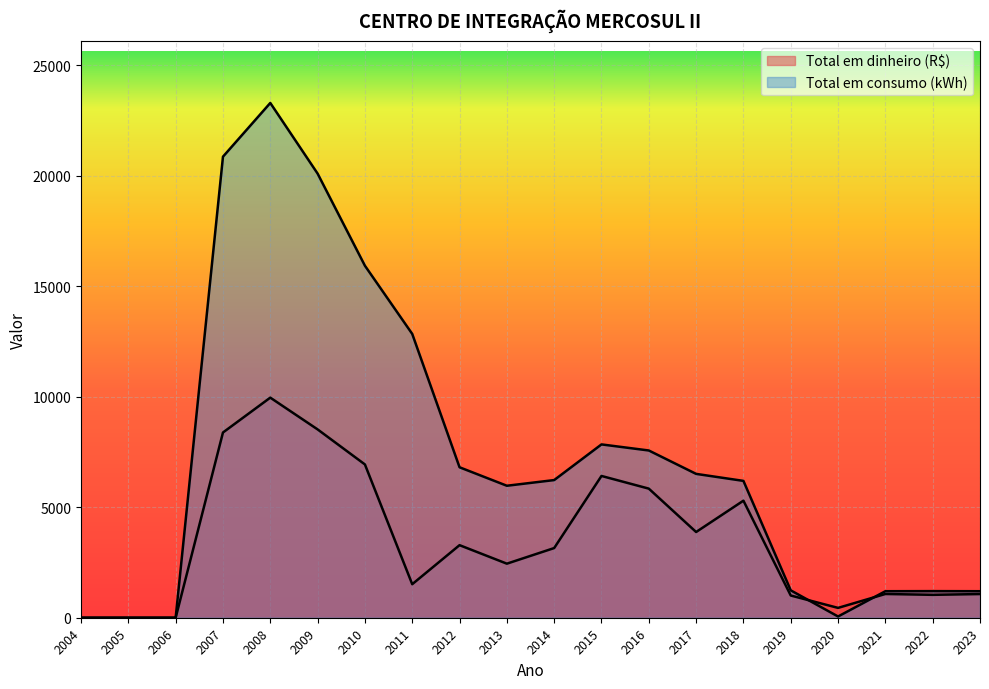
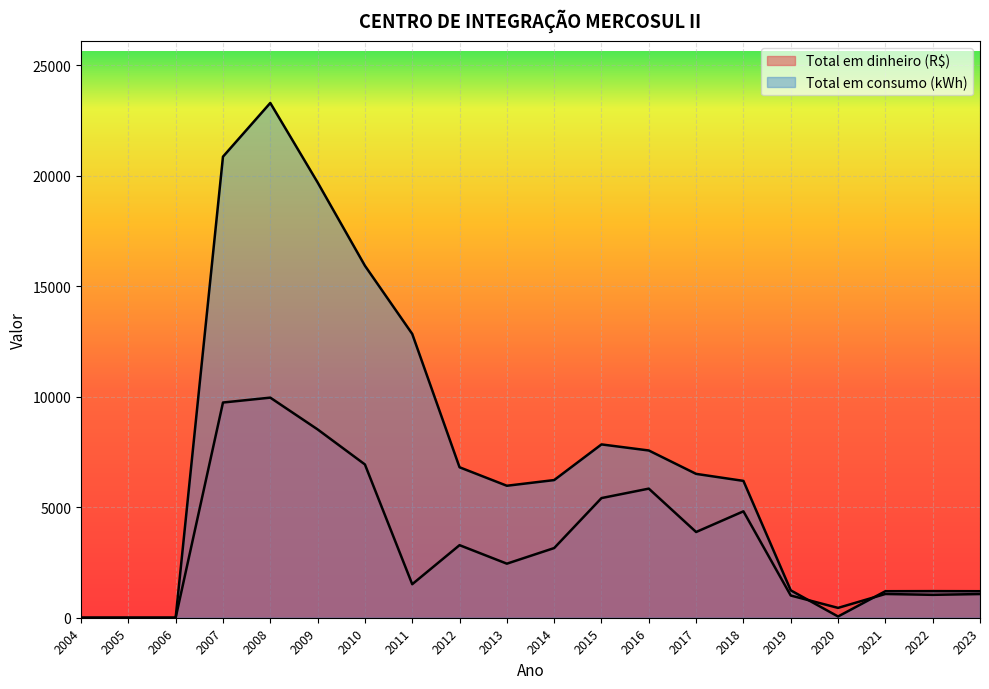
  {
    "Total em dinheiro (R$)": {
-     "2007": 8400,
+     "2007": 9700,
      "2008": 10000,
      "2009": 8500,
      "2010": 6900,
      "2011": 1500,
      "2012": 3300,
      "2013": 2400,
      "2014": 3200,
-     "2015": 6400,
+     "2015": 5400,
      "2016": 5800,
      "2017": 3900,
-     "2018": 5300,
+     "2018": 4800,
      "2019": 1000,
      "2020": 400,
      "2021": 1100,
      "2022": 1000,
      "2023": 1100
    },
    "Total em consumo (kWh)": {
      "2007": 20900,
      "2008": 23300,
-     "2009": 20100,
+     "2009": 19700,
      "2010": 15900,
      "2011": 12800,
      "2012": 6800,
      "2013": 6000,
      "2014": 6200,
      "2015": 7800,
      "2016": 7600,
      "2017": 6500,
      "2018": 6200,
      "2019": 1200,
      "2020": 100,
      "2021": 1200,
      "2022": 1200,
      "2023": 1200
    }
  }
